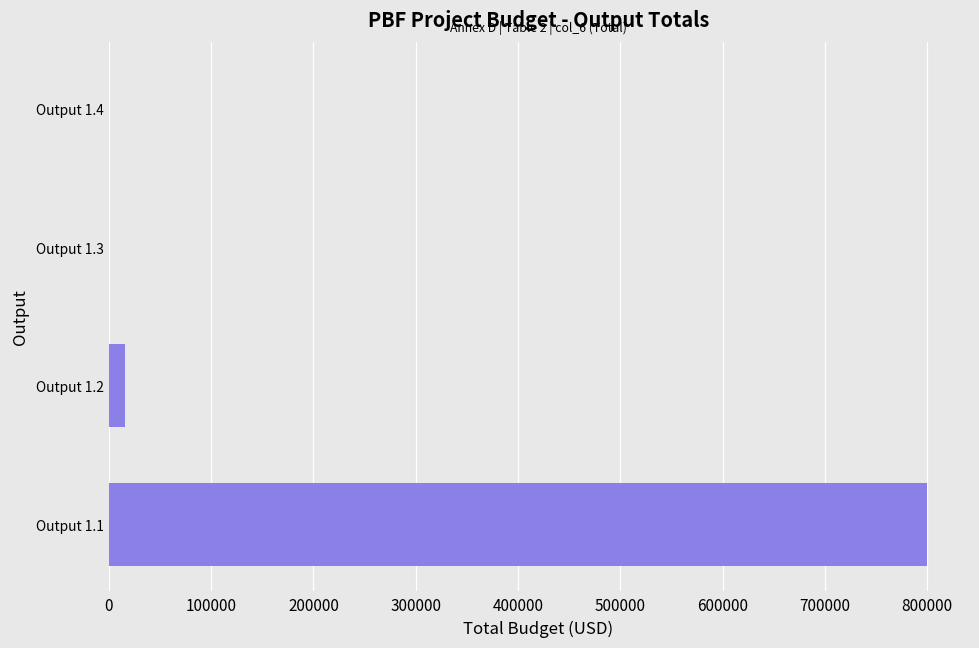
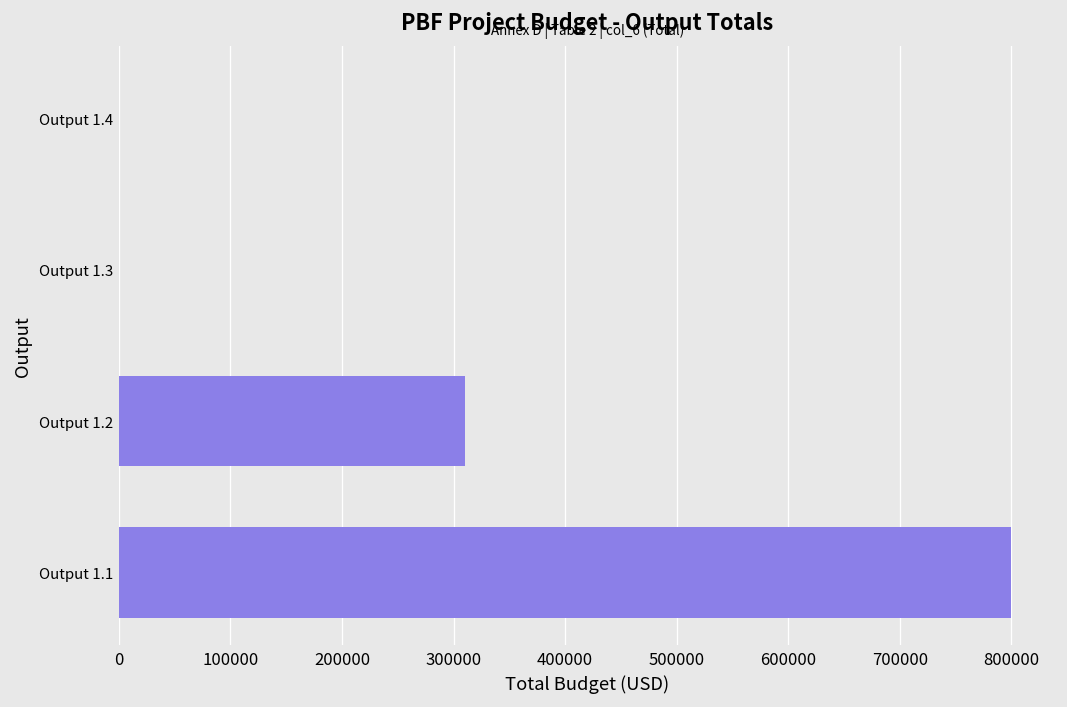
  {
    "Output 1.4": 0,
    "Output 1.3": 0,
-   "Output 1.2": 20000,
+   "Output 1.2": 310000,
    "Output 1.1": 800000
  }
